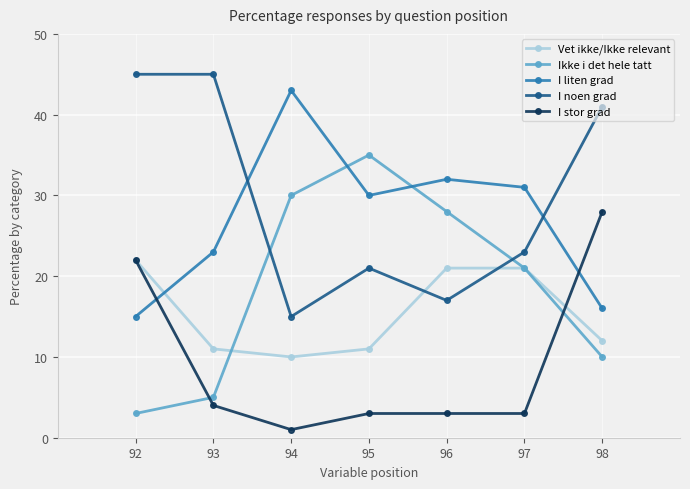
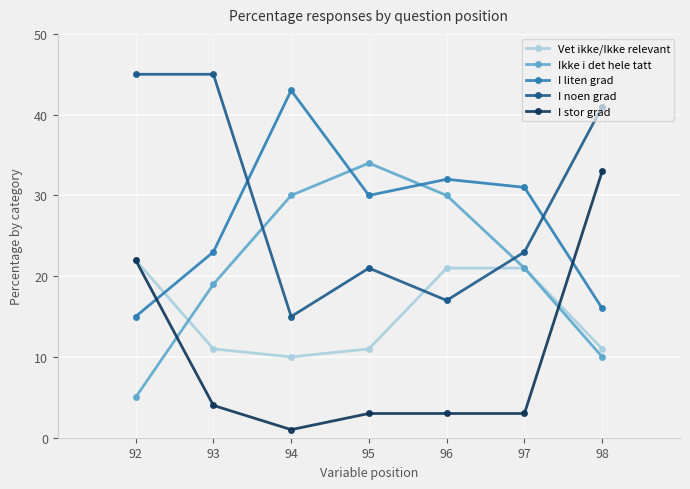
  {
    "Vet ikke/Ikke relevant": {
      "93": 11,
      "94": 10,
      "95": 11,
      "96": 21,
-     "98": 12
+     "98": 11
    },
    "Ikke i det hele tatt": {
-     "92": 3,
-     "93": 5,
+     "92": 5,
+     "93": 19,
      "94": 30,
-     "95": 35,
-     "96": 28,
+     "95": 34,
+     "96": 30,
      "98": 10
    },
    "I stor grad": {
      "93": 4,
      "94": 1,
      "95": 3,
      "96": 3,
      "97": 3,
-     "98": 28
+     "98": 33
    }
  }
